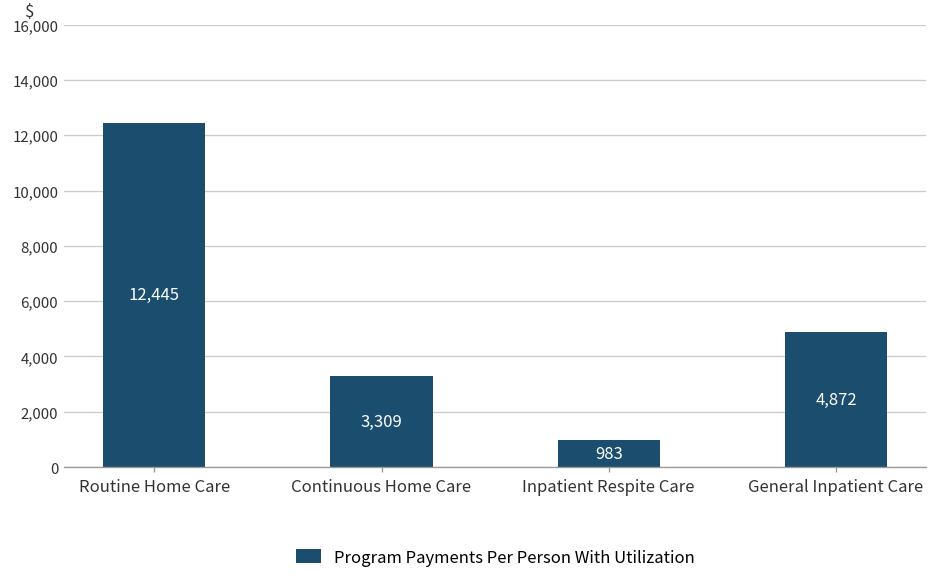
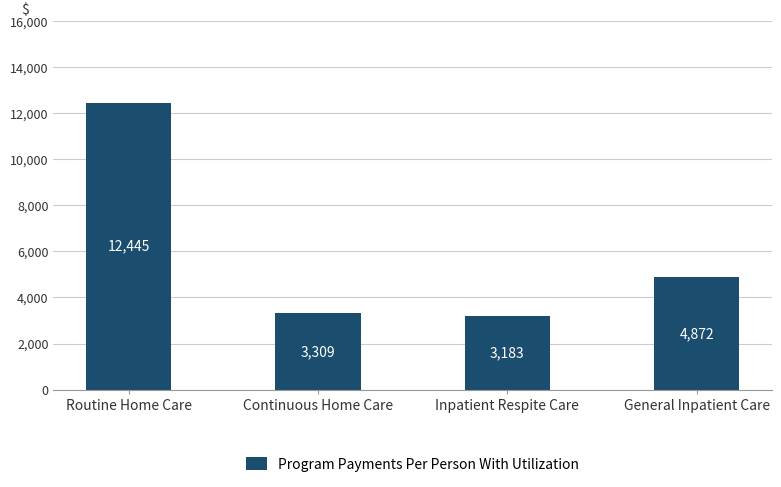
  {
    "Routine Home Care": "12,445",
    "Continuous Home Care": "3,309",
-   "Inpatient Respite Care": "983",
+   "Inpatient Respite Care": "3,183",
    "General Inpatient Care": "4,872"
  }
